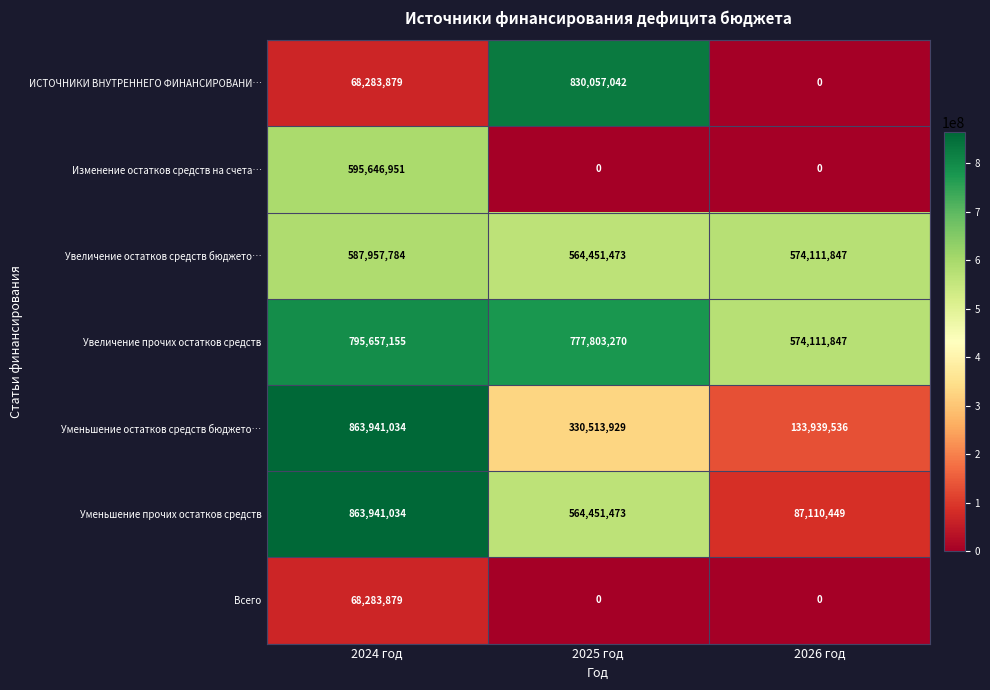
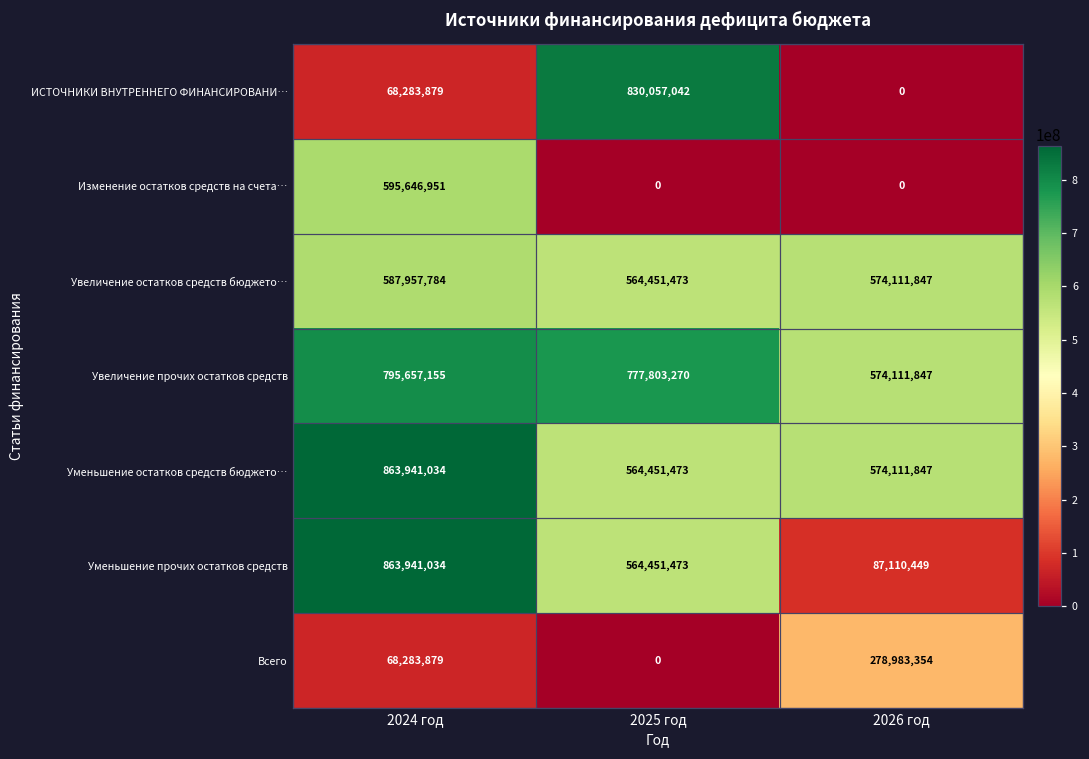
  {
    "ИСТОЧНИКИ ВНУТРЕННЕГО ФИНАНСИРОВАНИ…": {
      "2024 год": "68,283,879",
      "2025 год": "830,057,042",
      "2026 год": "0"
    },
    "Изменение остатков средств на счета…": {
      "2024 год": "595,646,951",
      "2025 год": "0",
      "2026 год": "0"
    },
    "Увеличение остатков средств бюджето…": {
      "2024 год": "587,957,784",
      "2025 год": "564,451,473",
      "2026 год": "574,111,847"
    },
    "Увеличение прочих остатков средств": {
      "2024 год": "795,657,155",
      "2025 год": "777,803,270",
      "2026 год": "574,111,847"
    },
    "Уменьшение остатков средств бюджето…": {
      "2024 год": "863,941,034",
-     "2025 год": "330,513,929",
-     "2026 год": "133,939,536"
+     "2025 год": "564,451,473",
+     "2026 год": "574,111,847"
    },
    "Уменьшение прочих остатков средств": {
      "2024 год": "863,941,034",
      "2025 год": "564,451,473",
      "2026 год": "87,110,449"
    },
    "Всего": {
      "2024 год": "68,283,879",
      "2025 год": "0",
-     "2026 год": "0"
+     "2026 год": "278,983,354"
    }
  }
